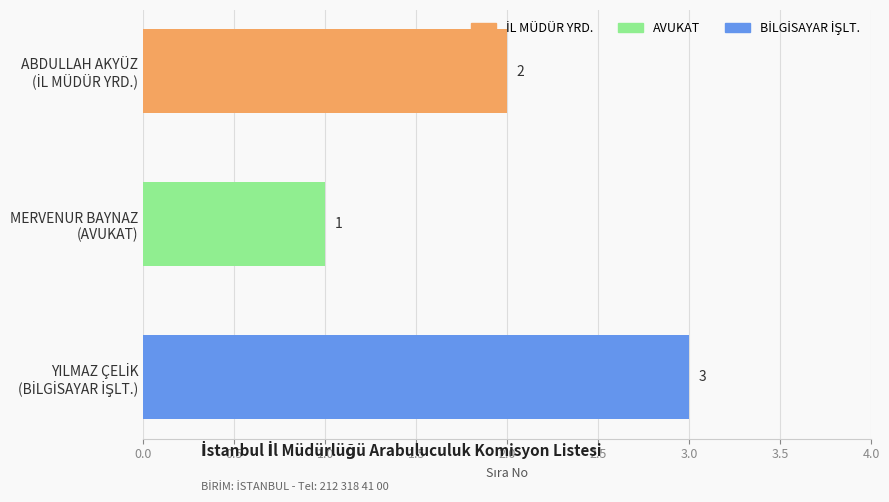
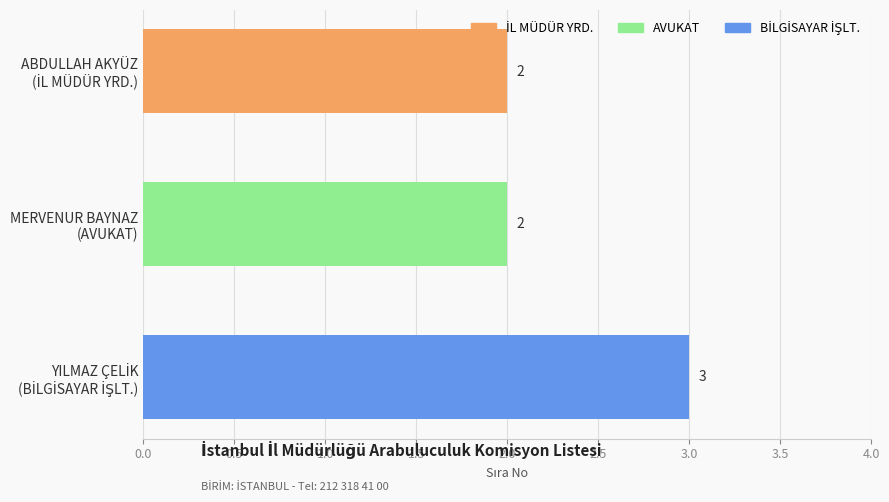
  {
    "ABDULLAH AKYÜZ (İL MÜDÜR YRD.)": 2,
-   "MERVENUR BAYNAZ (AVUKAT)": 1,
+   "MERVENUR BAYNAZ (AVUKAT)": 2,
    "YILMAZ ÇELİK (BİLGİSAYAR İŞLT.)": 3
  }
